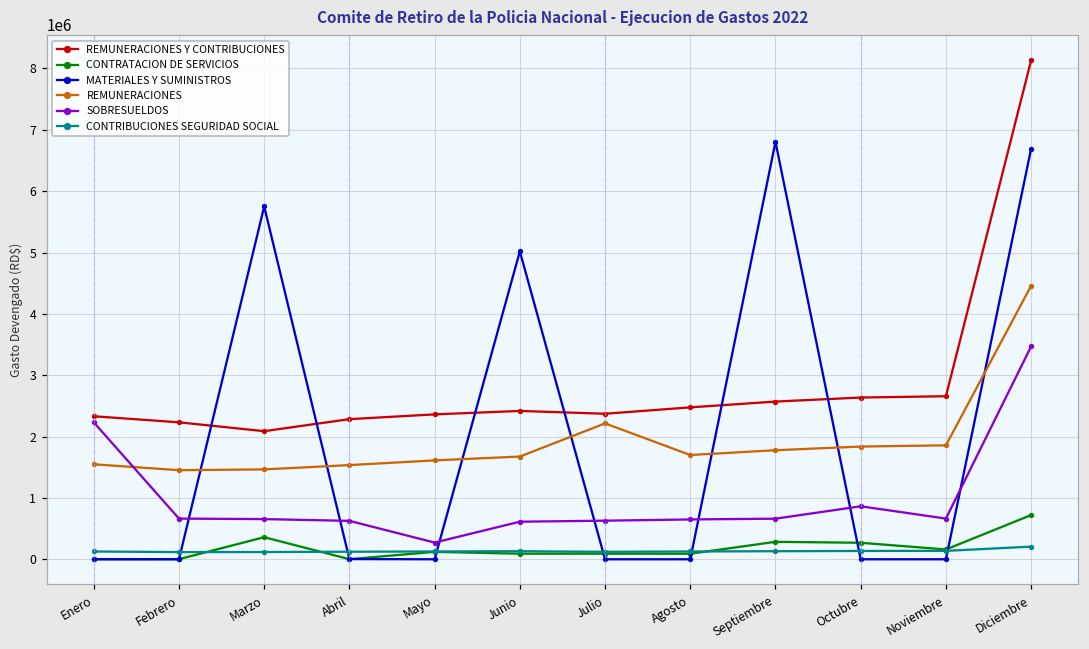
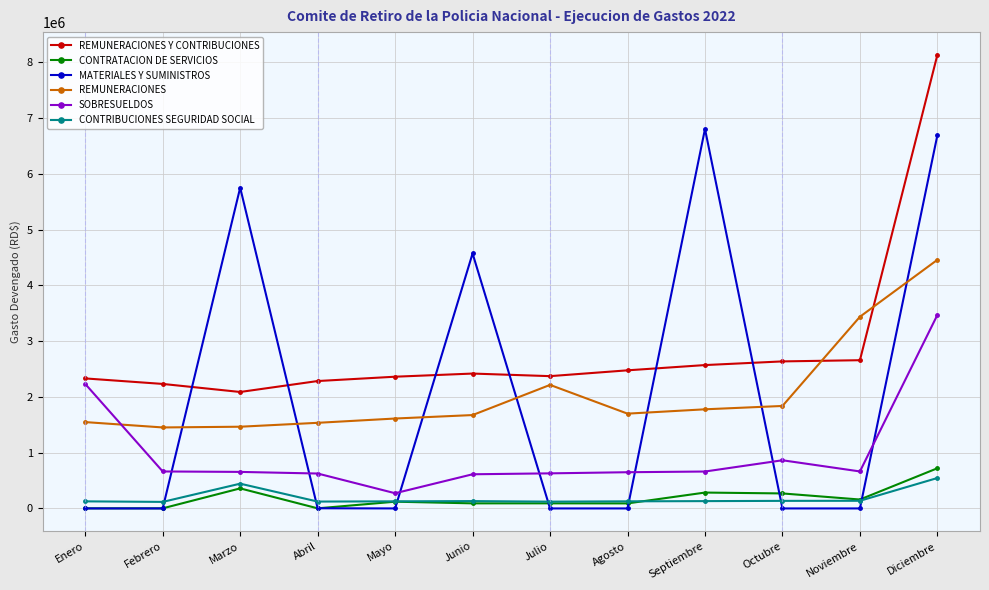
  {
    "REMUNERACIONES Y CONTRIBUCIONES": {
      "Enero": 2300000,
      "Febrero": 2200000,
      "Marzo": 2100000,
      "Abril": 2300000,
      "Mayo": 2400000,
      "Junio": 2400000,
      "Julio": 2400000,
      "Agosto": 2500000,
      "Septiembre": 2600000,
      "Octubre": 2600000,
      "Noviembre": 2700000,
      "Diciembre": 8100000
    },
    "CONTRATACION DE SERVICIOS": {
      "Marzo": 400000,
      "Septiembre": 300000,
      "Octubre": 300000,
      "Diciembre": 700000
    },
    "MATERIALES Y SUMINISTROS": {
      "Marzo": 5800000,
      "Mayo": 0,
-     "Junio": 5000000,
+     "Junio": 4600000,
      "Julio": 0,
      "Agosto": 0,
      "Septiembre": 6800000,
      "Octubre": 0,
      "Noviembre": 0,
      "Diciembre": 6700000
    },
    "REMUNERACIONES": {
      "Enero": 1500000,
      "Febrero": 1500000,
      "Marzo": 1500000,
      "Abril": 1500000,
      "Mayo": 1600000,
      "Junio": 1700000,
      "Julio": 2200000,
      "Agosto": 1700000,
      "Septiembre": 1800000,
      "Octubre": 1800000,
-     "Noviembre": 1900000,
+     "Noviembre": 3400000,
      "Diciembre": 4500000
    },
    "SOBRESUELDOS": {
      "Enero": 2200000,
      "Febrero": 700000,
      "Marzo": 700000,
      "Abril": 600000,
      "Mayo": 300000,
      "Junio": 600000,
      "Julio": 600000,
      "Agosto": 600000,
      "Septiembre": 700000,
      "Octubre": 900000,
      "Noviembre": 700000,
      "Diciembre": 3500000
    },
    "CONTRIBUCIONES SEGURIDAD SOCIAL": {
      "Enero": 100000,
      "Febrero": 100000,
-     "Marzo": 100000,
+     "Marzo": 400000,
      "Abril": 100000,
      "Septiembre": 100000,
      "Octubre": 100000,
-     "Diciembre": 200000
+     "Diciembre": 500000
    }
  }
